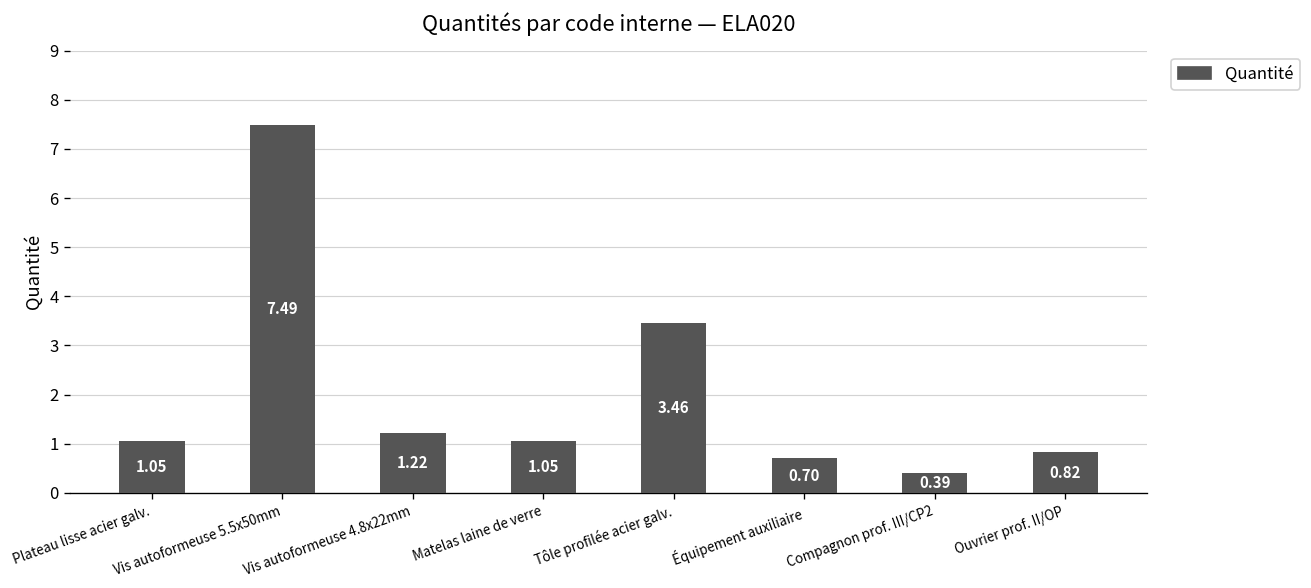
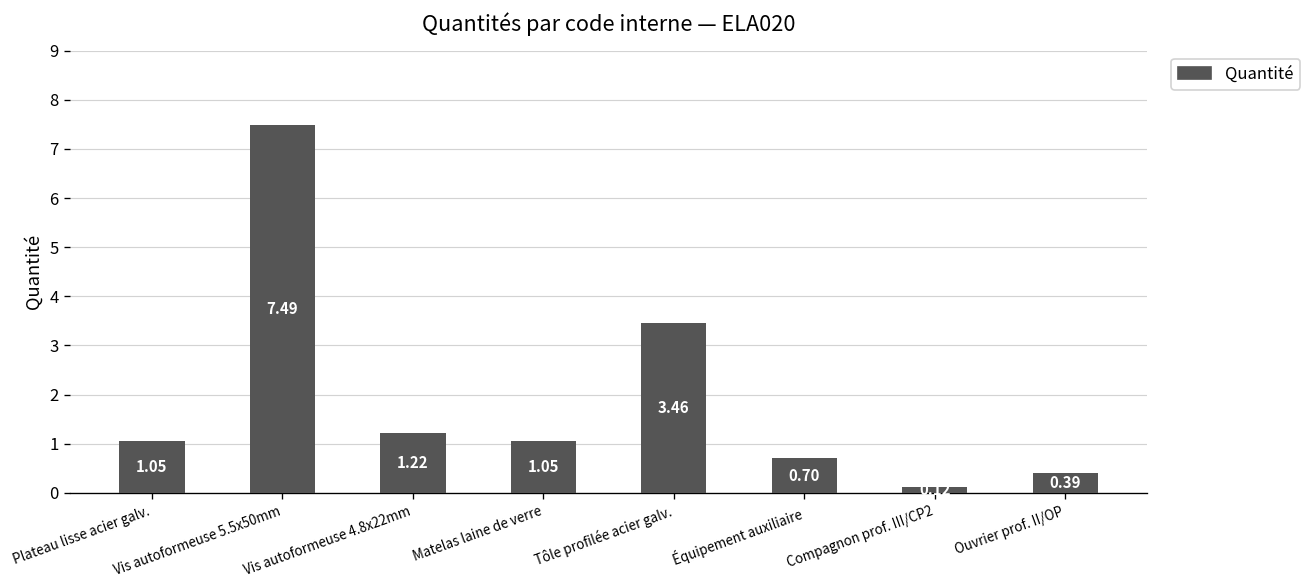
  {
    "Plateau lisse acier galv.": 1.05,
    "Vis autoformeuse 5.5x50mm": 7.49,
    "Vis autoformeuse 4.8x22mm": 1.22,
    "Matelas laine de verre": 1.05,
    "Tôle profilée acier galv.": 3.46,
    "Équipement auxiliaire": 0.70,
-   "Compagnon prof. III/CP2": 0.4,
-   "Ouvrier prof. II/OP": 0.82
+   "Compagnon prof. III/CP2": 0.1,
+   "Ouvrier prof. II/OP": 0.39
  }
